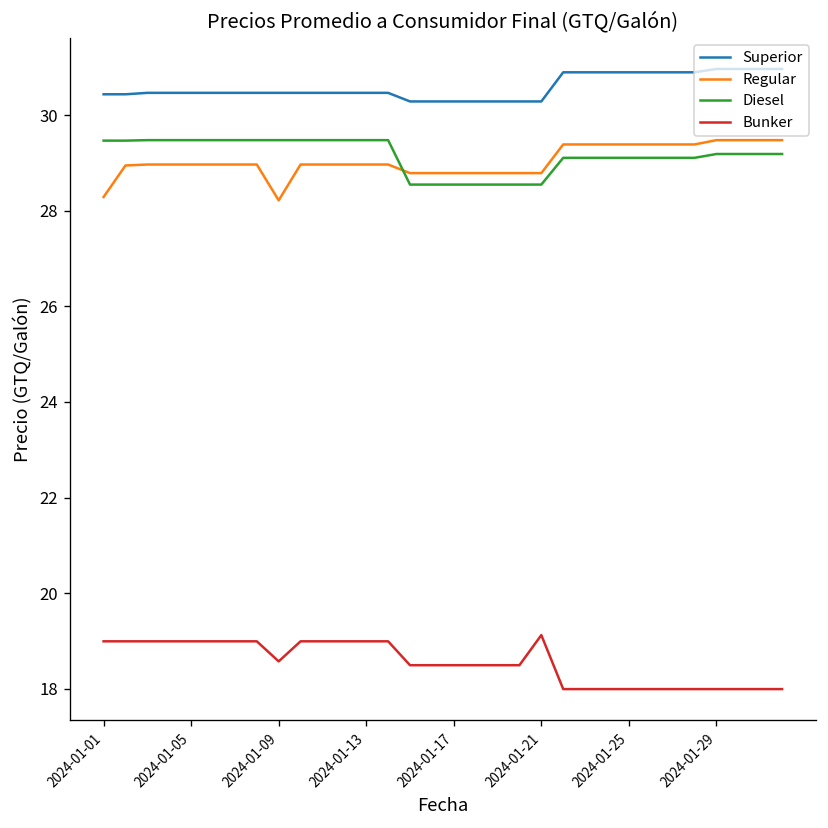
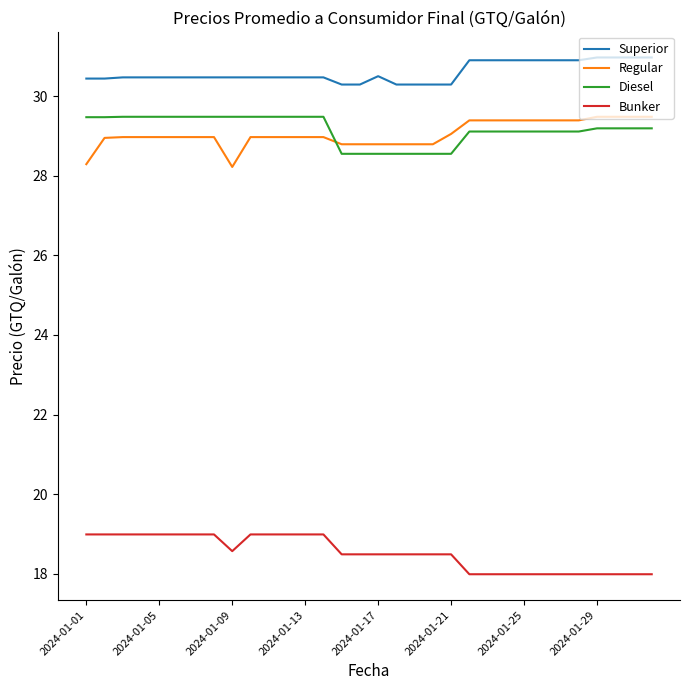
  {
    "Superior": {
      "2024-01-01": 30.4,
      "2024-01-05": 30.5,
      "2024-01-09": 30.5,
      "2024-01-13": 30.5,
-     "2024-01-17": 30.3,
+     "2024-01-17": 30.5,
      "2024-01-21": 30.3,
      "2024-01-25": 30.9
    },
    "Regular": {
      "2024-01-01": 28.3,
      "2024-01-05": 29.0,
      "2024-01-09": 28.2,
      "2024-01-13": 29.0,
      "2024-01-17": 28.8,
-     "2024-01-21": 28.8,
+     "2024-01-21": 29.1,
      "2024-01-25": 29.4
    },
    "Diesel": {
      "2024-01-01": 29.5,
      "2024-01-05": 29.5,
      "2024-01-09": 29.5,
      "2024-01-13": 29.5,
      "2024-01-17": 28.6,
      "2024-01-21": 28.6,
      "2024-01-25": 29.1,
      "2024-01-29": 29.2
    },
    "Bunker": {
      "2024-01-01": 19.0,
      "2024-01-05": 19.0,
      "2024-01-09": 18.6,
      "2024-01-13": 19.0,
      "2024-01-17": 18.5,
-     "2024-01-21": 19.1,
+     "2024-01-21": 18.5,
      "2024-01-25": 18.0,
      "2024-01-29": 18.0
    }
  }
